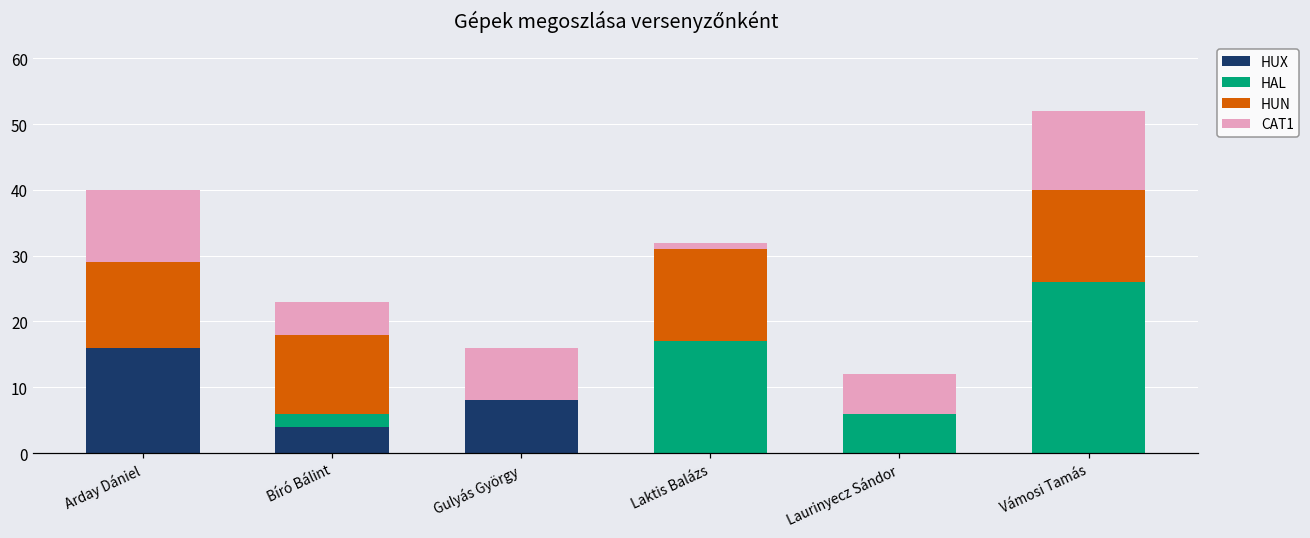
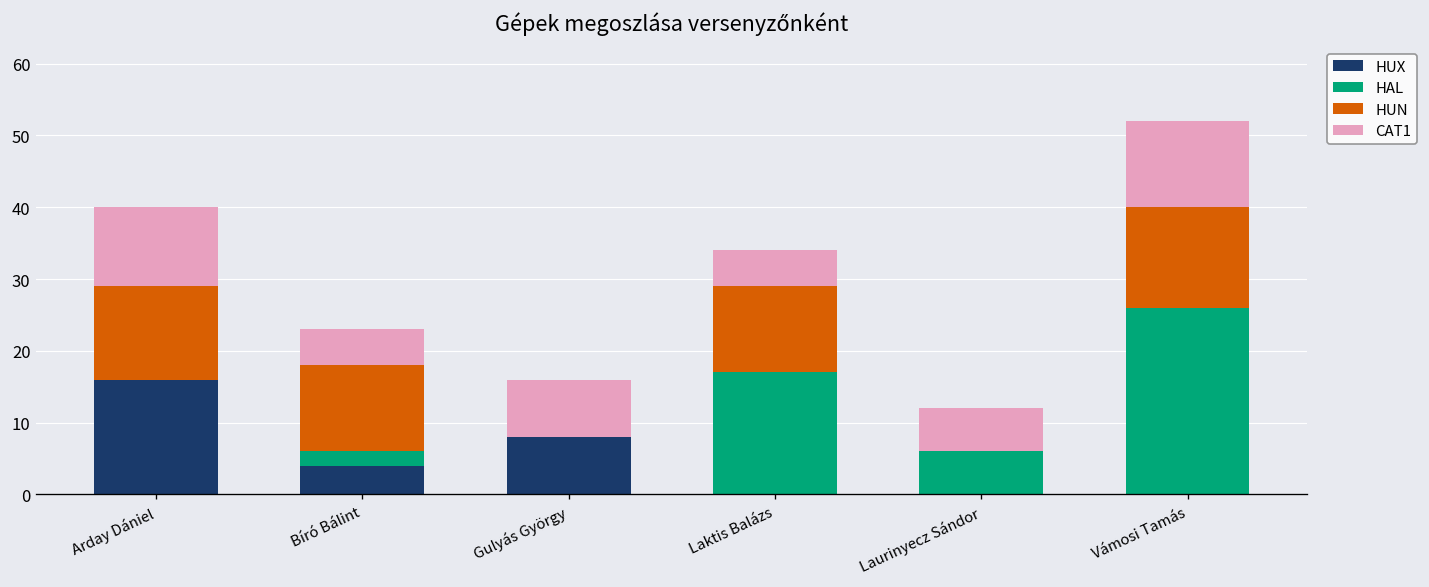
  {
    "HUX": {
      "Arday Dániel": 16,
      "Bíró Bálint": 4,
      "Gulyás György": 8,
      "Laktis Balázs": 0,
      "Laurinyecz Sándor": 0,
      "Vámosi Tamás": 0
    },
    "HUN": {
      "Arday Dániel": 13,
      "Bíró Bálint": 12,
      "Gulyás György": 0,
-     "Laktis Balázs": 14,
+     "Laktis Balázs": 12,
      "Laurinyecz Sándor": 0,
      "Vámosi Tamás": 14
    },
    "CAT1": {
      "Arday Dániel": 11,
      "Bíró Bálint": 5,
      "Gulyás György": 8,
-     "Laktis Balázs": 1,
+     "Laktis Balázs": 5,
      "Laurinyecz Sándor": 6,
      "Vámosi Tamás": 12
    }
  }
